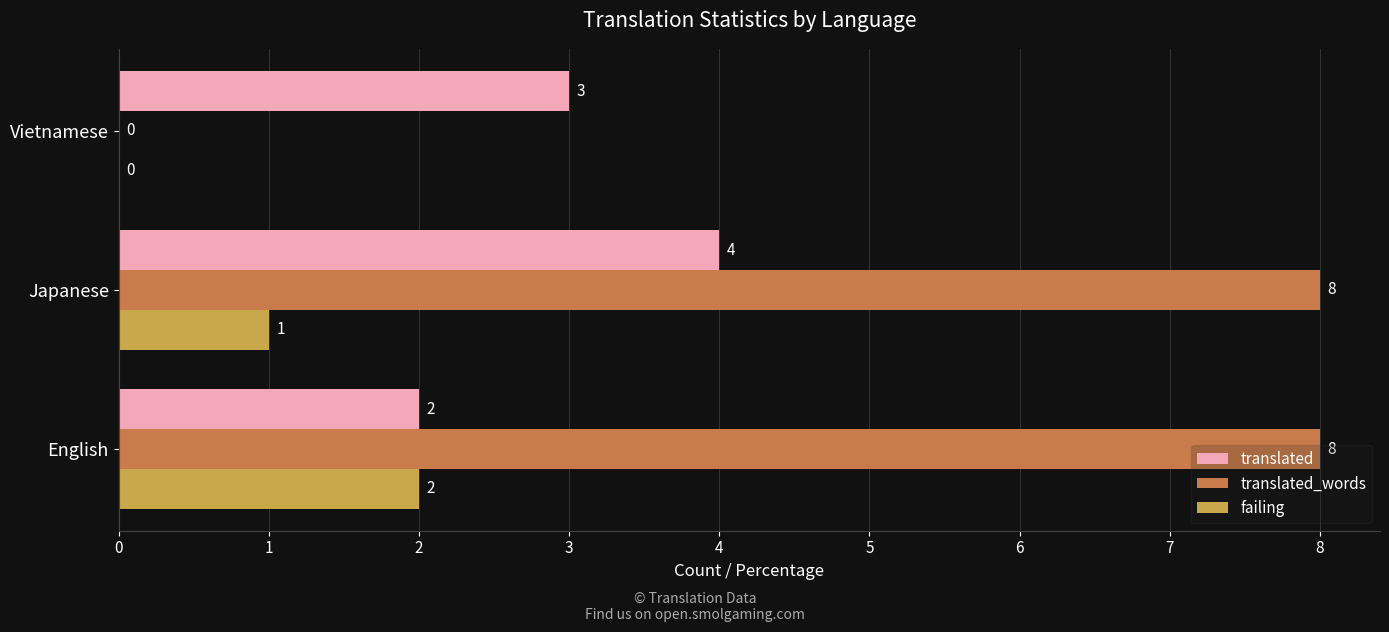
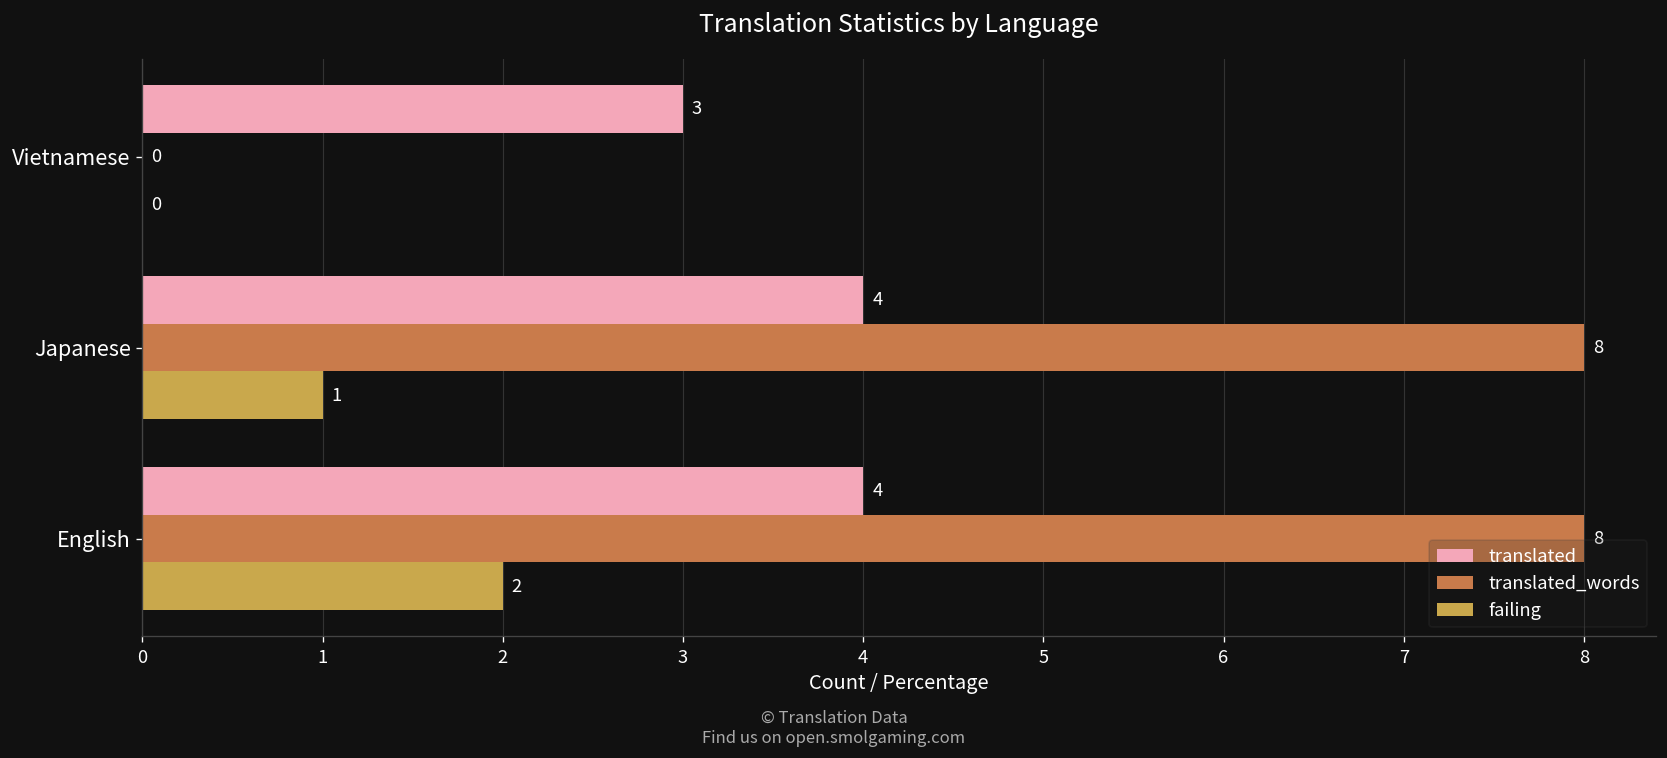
  {
    "translated": {
      "Vietnamese": 3,
      "Japanese": 4,
-     "English": 2
+     "English": 4
    }
  }
